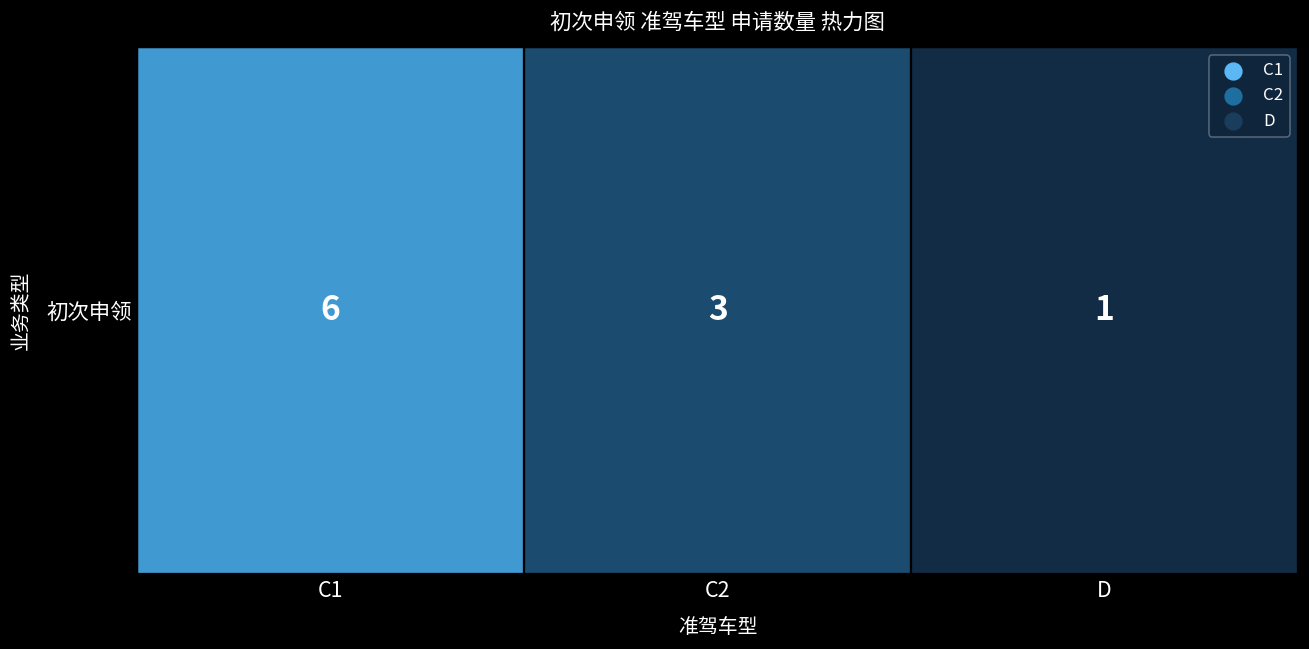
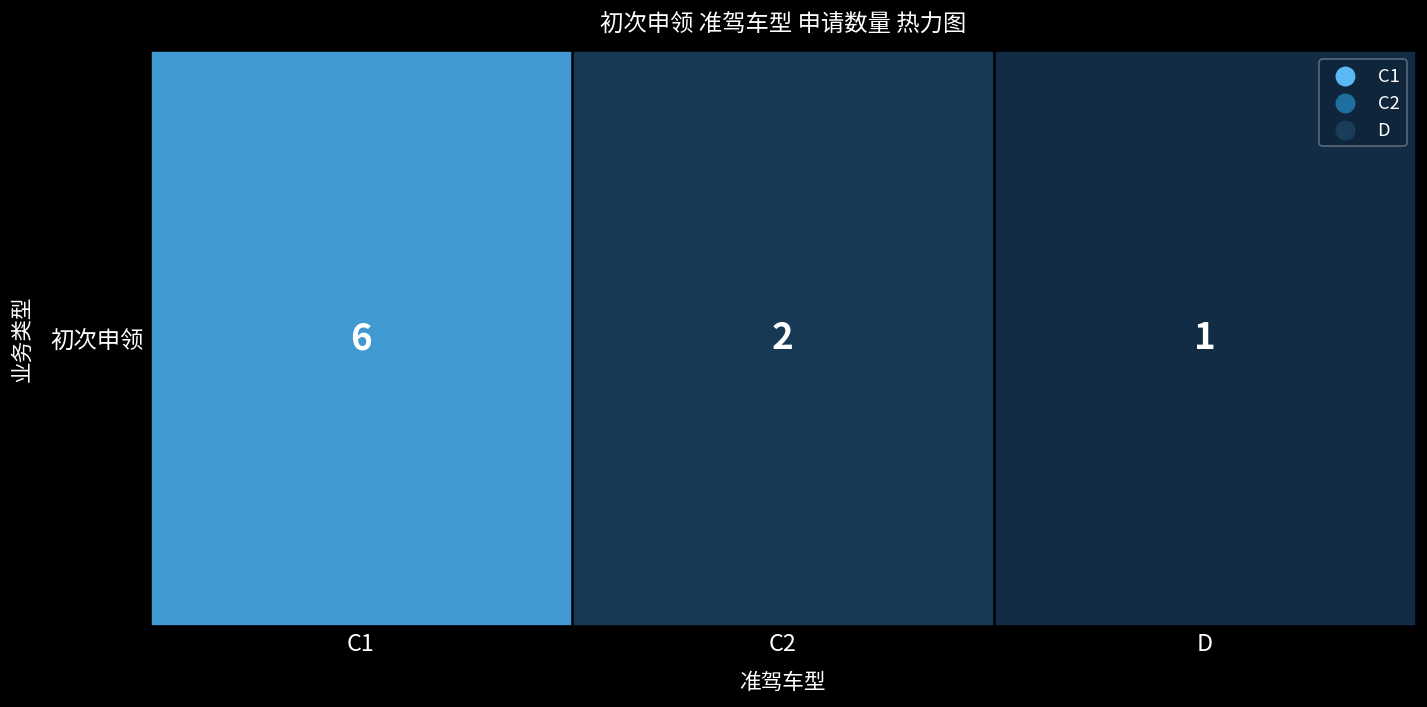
  {
    "初次申领": {
      "C1": 6,
-     "C2": 3,
+     "C2": 2,
      "D": 1
    }
  }
